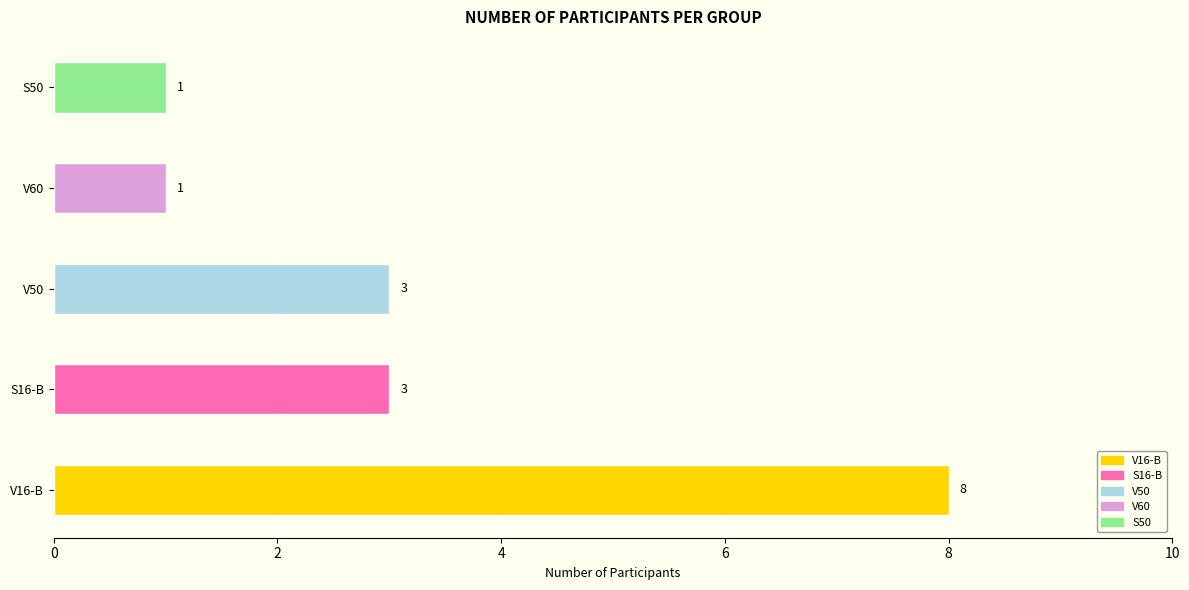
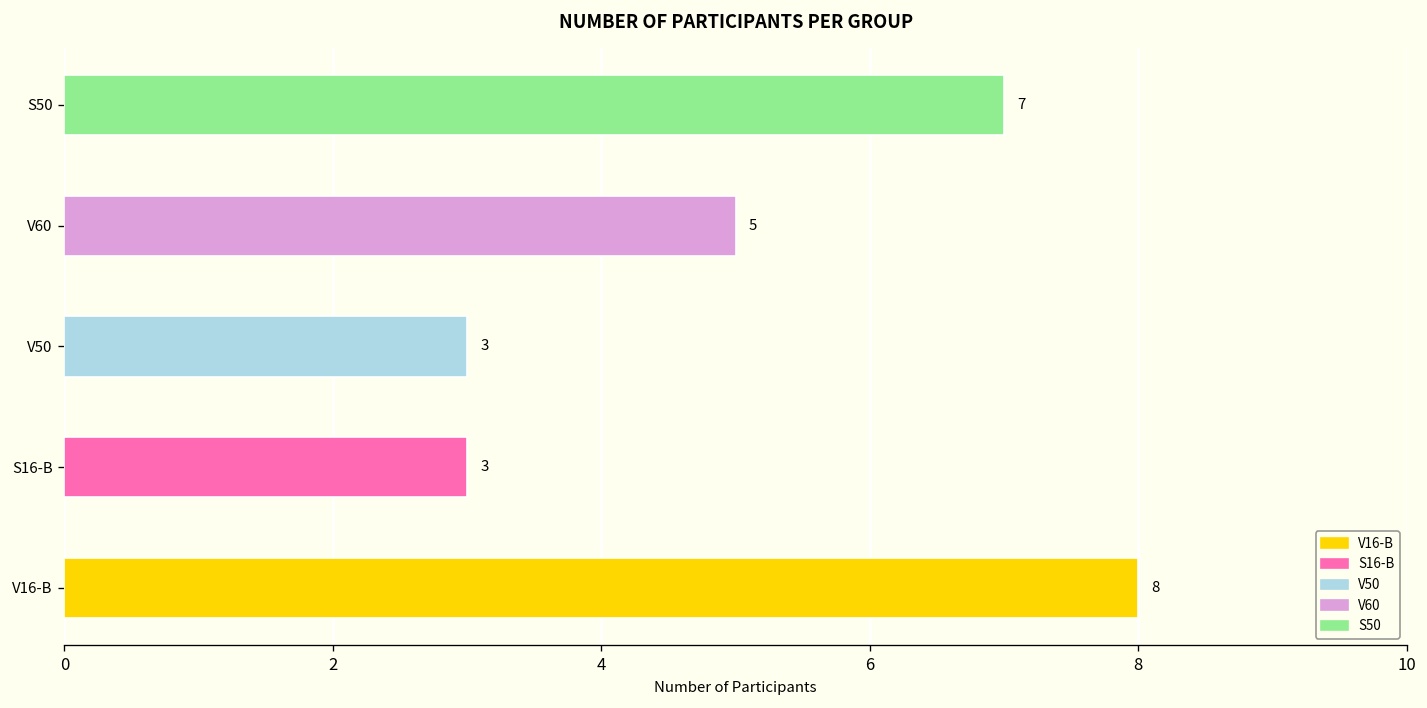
  {
-   "S50": 1,
-   "V60": 1,
+   "S50": 7,
+   "V60": 5,
    "V50": 3,
    "S16-B": 3,
    "V16-B": 8
  }
